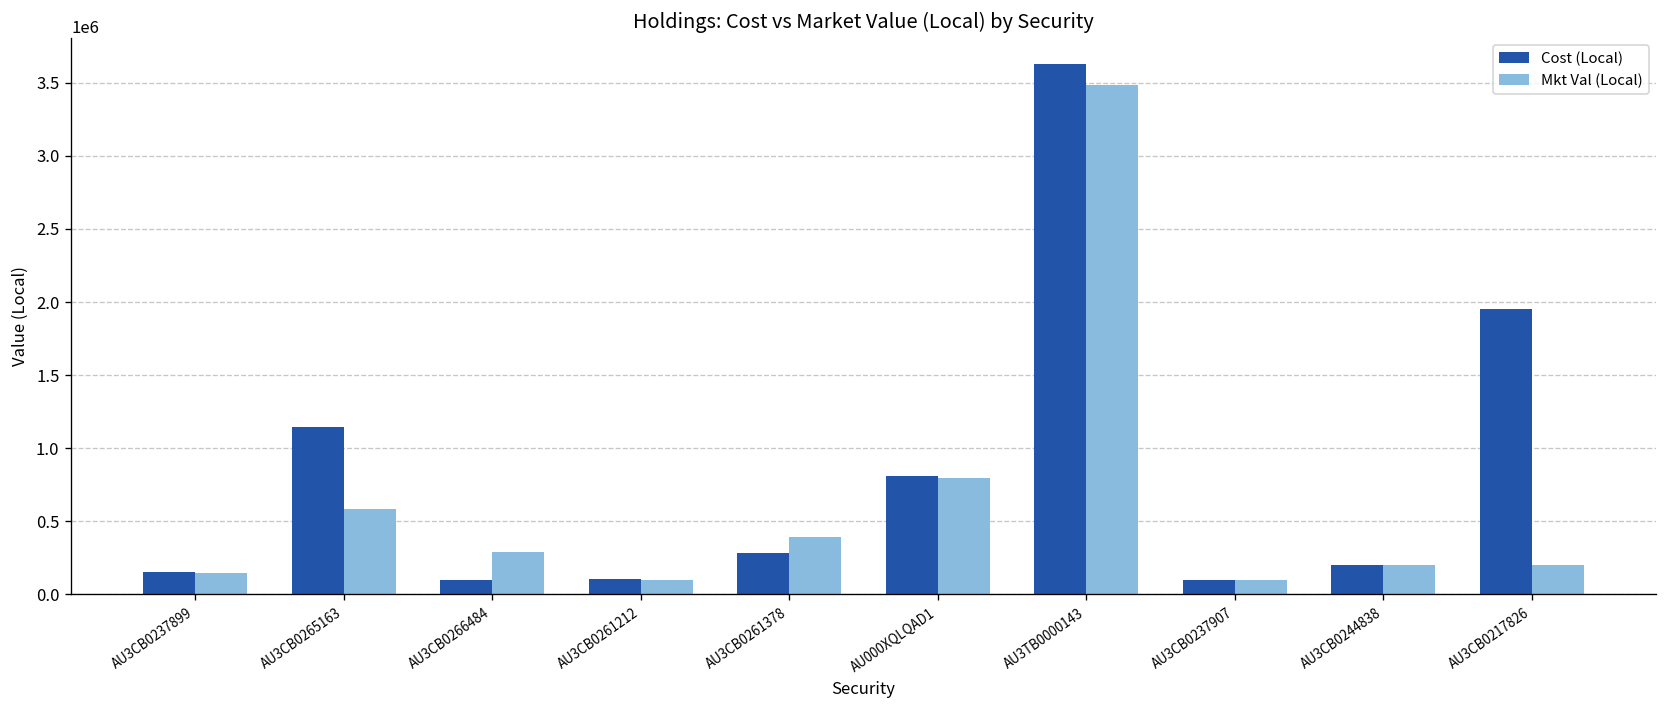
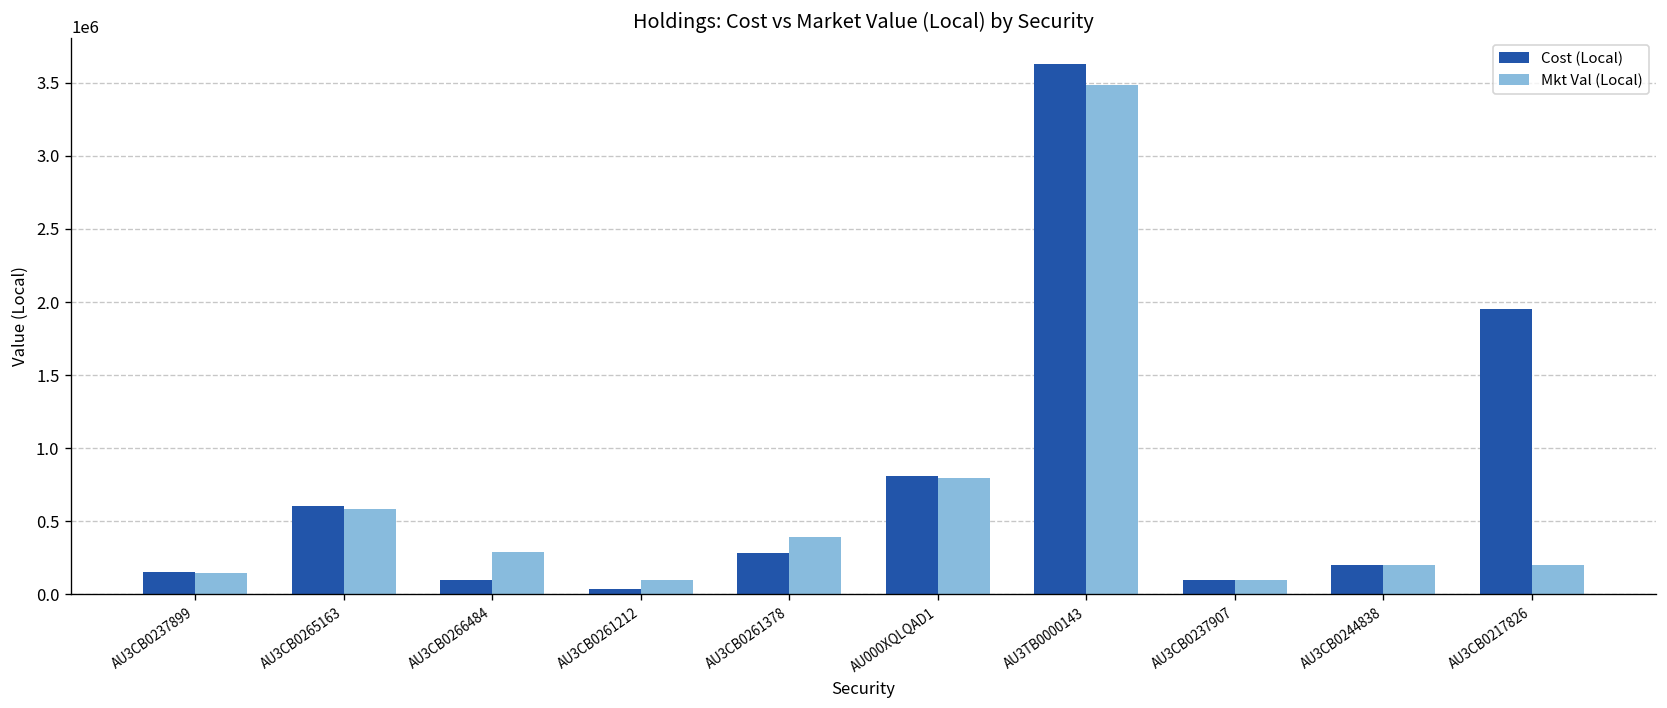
  {
    "Cost (Local)": {
      "AU3CB0237899": 150000,
-     "AU3CB0265163": 1140000,
+     "AU3CB0265163": 610000,
      "AU3CB0266484": 100000,
-     "AU3CB0261212": 100000,
+     "AU3CB0261212": 40000,
      "AU3CB0261378": 280000,
      "AU000XQLQAD1": 810000,
      "AU3TB0000143": 3630000,
      "AU3CB0237907": 100000,
      "AU3CB0244838": 200000,
      "AU3CB0217826": 1950000
    },
    "Mkt Val (Local)": {
      "AU3CB0237899": 150000,
      "AU3CB0265163": 590000,
      "AU3CB0266484": 290000,
      "AU3CB0261212": 100000,
      "AU3CB0261378": 390000,
      "AU000XQLQAD1": 790000,
      "AU3TB0000143": 3480000,
      "AU3CB0237907": 100000,
      "AU3CB0244838": 200000,
      "AU3CB0217826": 200000
    }
  }
